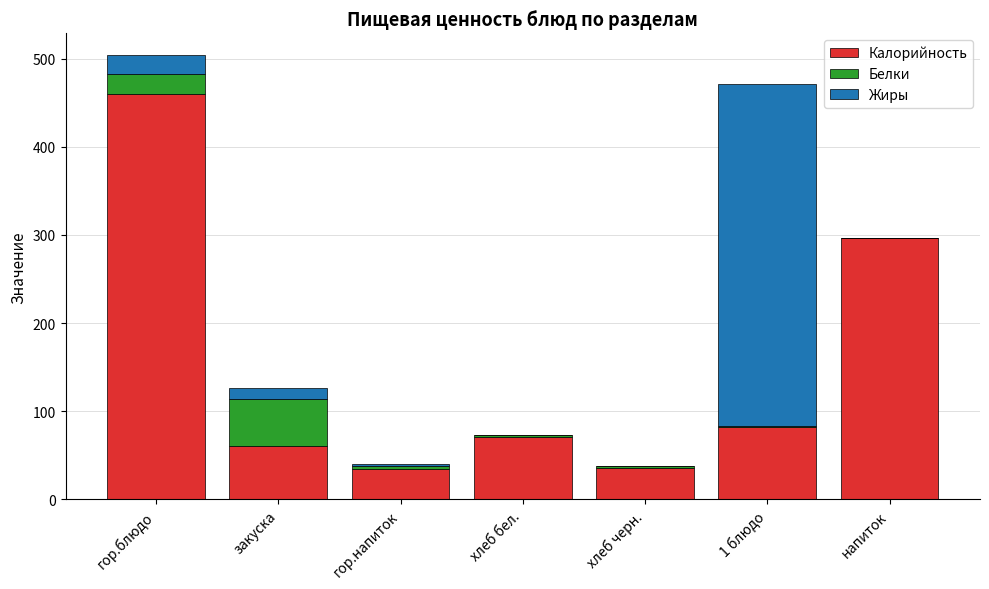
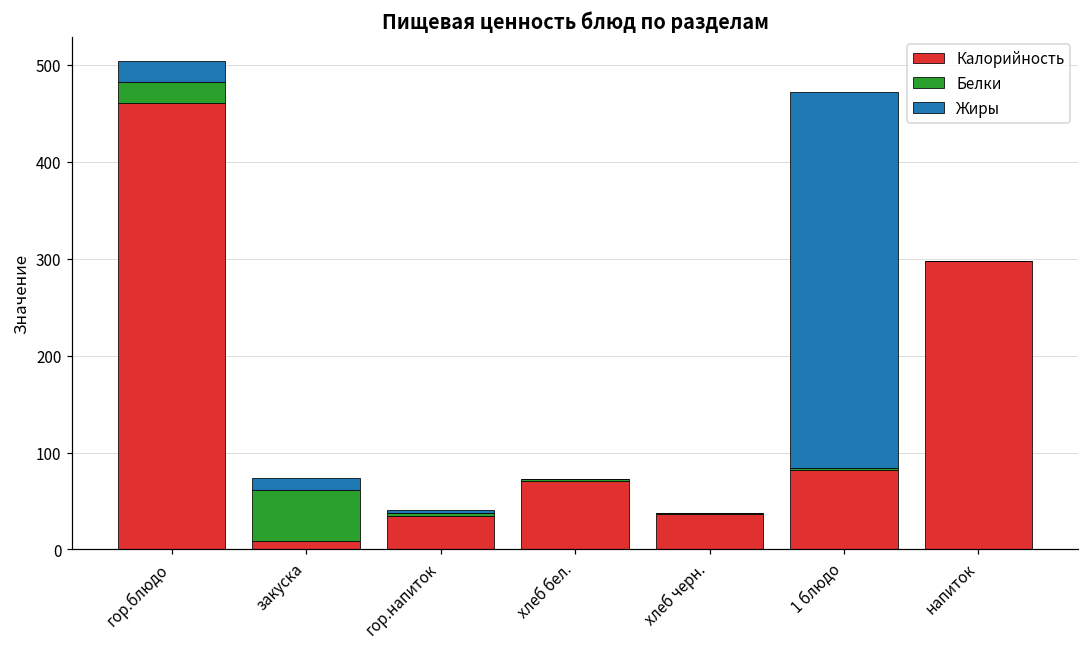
  {
    "Калорийность": {
      "гор.блюдо": 460,
-     "закуска": 60,
+     "закуска": 10,
      "гор.напиток": 40,
      "хлеб бел.": 70,
      "хлеб черн.": 40,
      "1 блюдо": 80,
      "напиток": 300
    },
    "Белки": {
      "гор.блюдо": 20,
      "закуска": 50,
      "гор.напиток": 0
    },
    "Жиры": {
      "гор.блюдо": 20,
      "закуска": 10,
      "1 блюдо": 390,
      "напиток": 0
    }
  }
